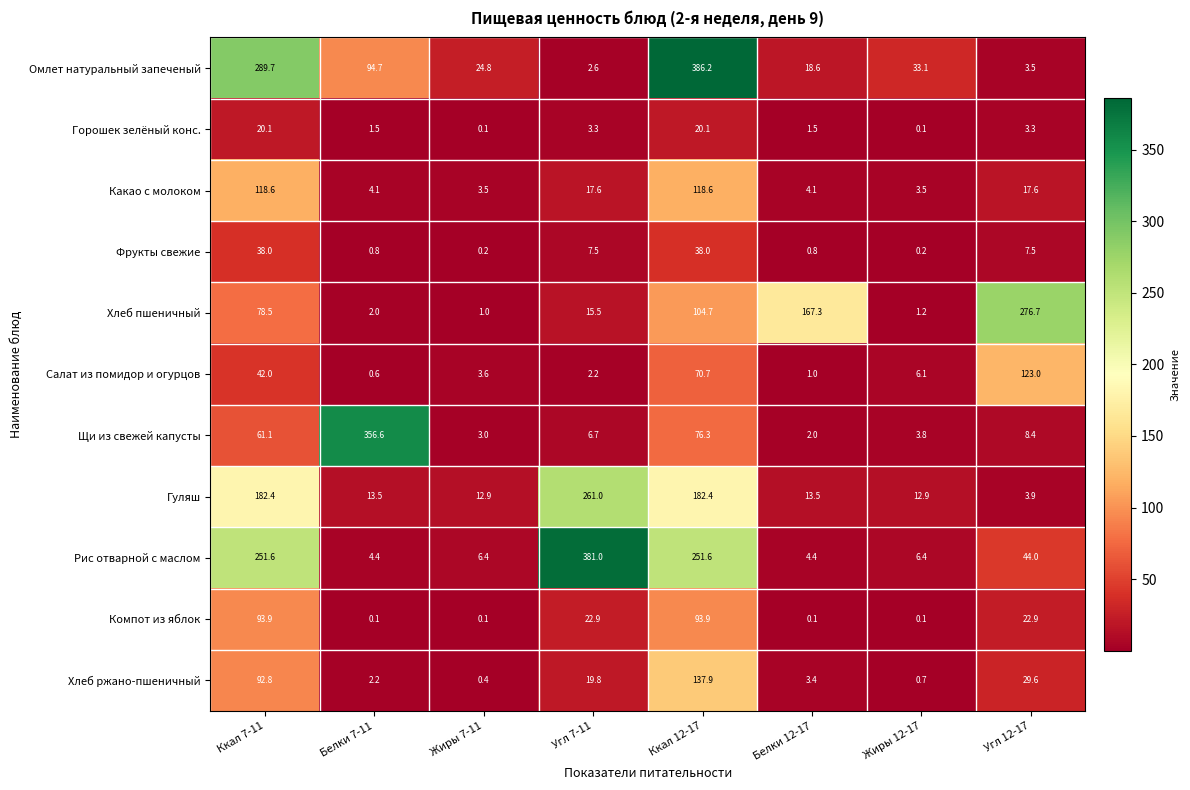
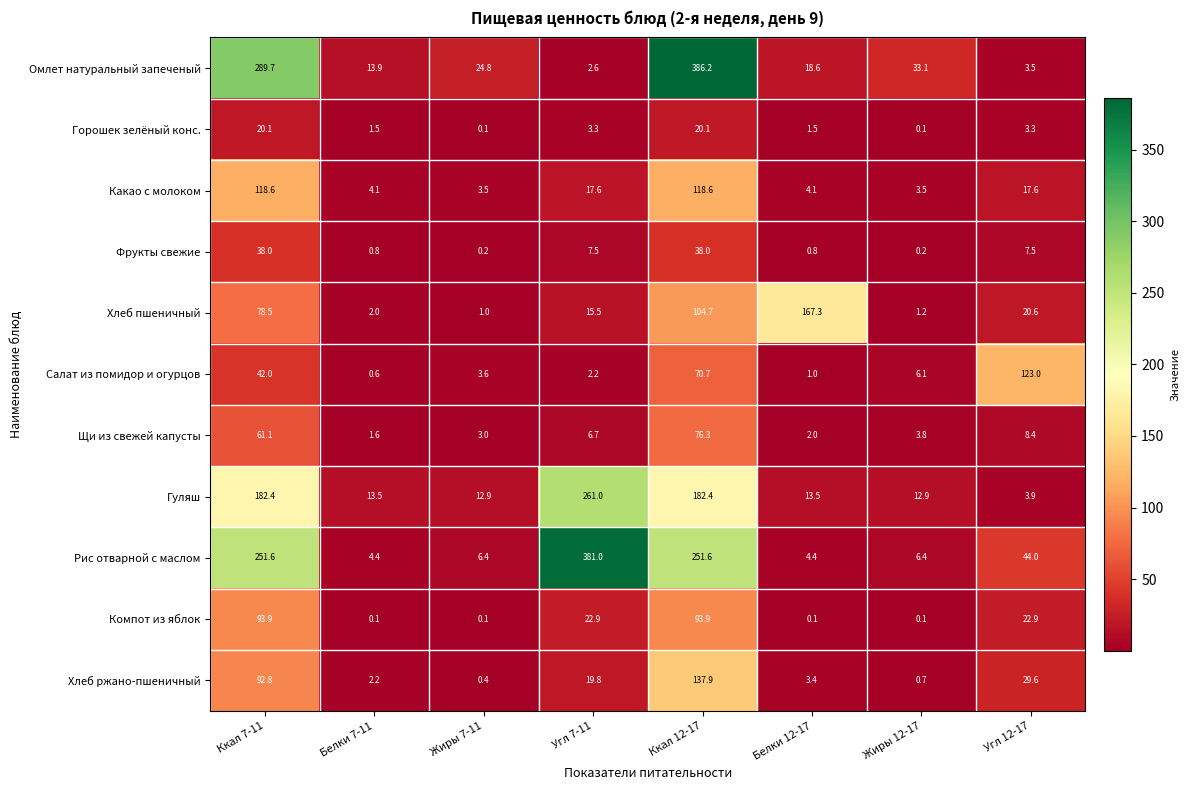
  {
    "Омлет натуральный запеченый": {
      "Ккал 7-11": 289.7,
-     "Белки 7-11": 94.7,
+     "Белки 7-11": 13.9,
      "Жиры 7-11": 24.8,
      "Угл 7-11": 2.6,
      "Ккал 12-17": 386.2,
      "Белки 12-17": 18.6,
      "Жиры 12-17": 33.1,
      "Угл 12-17": 3.5
    },
    "Горошек зелёный конс.": {
      "Ккал 7-11": 20.1,
      "Белки 7-11": 1.5,
      "Жиры 7-11": 0.1,
      "Угл 7-11": 3.3,
      "Ккал 12-17": 20.1,
      "Белки 12-17": 1.5,
      "Жиры 12-17": 0.1,
      "Угл 12-17": 3.3
    },
    "Какао с молоком": {
      "Ккал 7-11": 118.6,
      "Белки 7-11": 4.1,
      "Жиры 7-11": 3.5,
      "Угл 7-11": 17.6,
      "Ккал 12-17": 118.6,
      "Белки 12-17": 4.1,
      "Жиры 12-17": 3.5,
      "Угл 12-17": 17.6
    },
    "Фрукты свежие": {
      "Ккал 7-11": 38.0,
      "Белки 7-11": 0.8,
      "Жиры 7-11": 0.2,
      "Угл 7-11": 7.5,
      "Ккал 12-17": 38.0,
      "Белки 12-17": 0.8,
      "Жиры 12-17": 0.2,
      "Угл 12-17": 7.5
    },
    "Хлеб пшеничный": {
      "Ккал 7-11": 78.5,
      "Белки 7-11": 2.0,
      "Жиры 7-11": 1.0,
      "Угл 7-11": 15.5,
      "Ккал 12-17": 104.7,
      "Белки 12-17": 167.3,
      "Жиры 12-17": 1.2,
-     "Угл 12-17": 276.7
+     "Угл 12-17": 20.6
    },
    "Салат из помидор и огурцов": {
      "Ккал 7-11": 42.0,
      "Белки 7-11": 0.6,
      "Жиры 7-11": 3.6,
      "Угл 7-11": 2.2,
      "Ккал 12-17": 70.7,
      "Белки 12-17": 1.0,
      "Жиры 12-17": 6.1,
      "Угл 12-17": 123.0
    },
    "Щи из свежей капусты": {
      "Ккал 7-11": 61.1,
-     "Белки 7-11": 356.6,
+     "Белки 7-11": 1.6,
      "Жиры 7-11": 3.0,
      "Угл 7-11": 6.7,
      "Ккал 12-17": 76.3,
      "Белки 12-17": 2.0,
      "Жиры 12-17": 3.8,
      "Угл 12-17": 8.4
    },
    "Гуляш": {
      "Ккал 7-11": 182.4,
      "Белки 7-11": 13.5,
      "Жиры 7-11": 12.9,
      "Угл 7-11": 261.0,
      "Ккал 12-17": 182.4,
      "Белки 12-17": 13.5,
      "Жиры 12-17": 12.9,
      "Угл 12-17": 3.9
    },
    "Рис отварной с маслом": {
      "Ккал 7-11": 251.6,
      "Белки 7-11": 4.4,
      "Жиры 7-11": 6.4,
      "Угл 7-11": 381.0,
      "Ккал 12-17": 251.6,
      "Белки 12-17": 4.4,
      "Жиры 12-17": 6.4,
      "Угл 12-17": 44.0
    },
    "Компот из яблок": {
      "Ккал 7-11": 93.9,
      "Белки 7-11": 0.1,
      "Жиры 7-11": 0.1,
      "Угл 7-11": 22.9,
      "Ккал 12-17": 93.9,
      "Белки 12-17": 0.1,
      "Жиры 12-17": 0.1,
      "Угл 12-17": 22.9
    },
    "Хлеб ржано-пшеничный": {
      "Ккал 7-11": 92.8,
      "Белки 7-11": 2.2,
      "Жиры 7-11": 0.4,
      "Угл 7-11": 19.8,
      "Ккал 12-17": 137.9,
      "Белки 12-17": 3.4,
      "Жиры 12-17": 0.7,
      "Угл 12-17": 29.6
    }
  }
